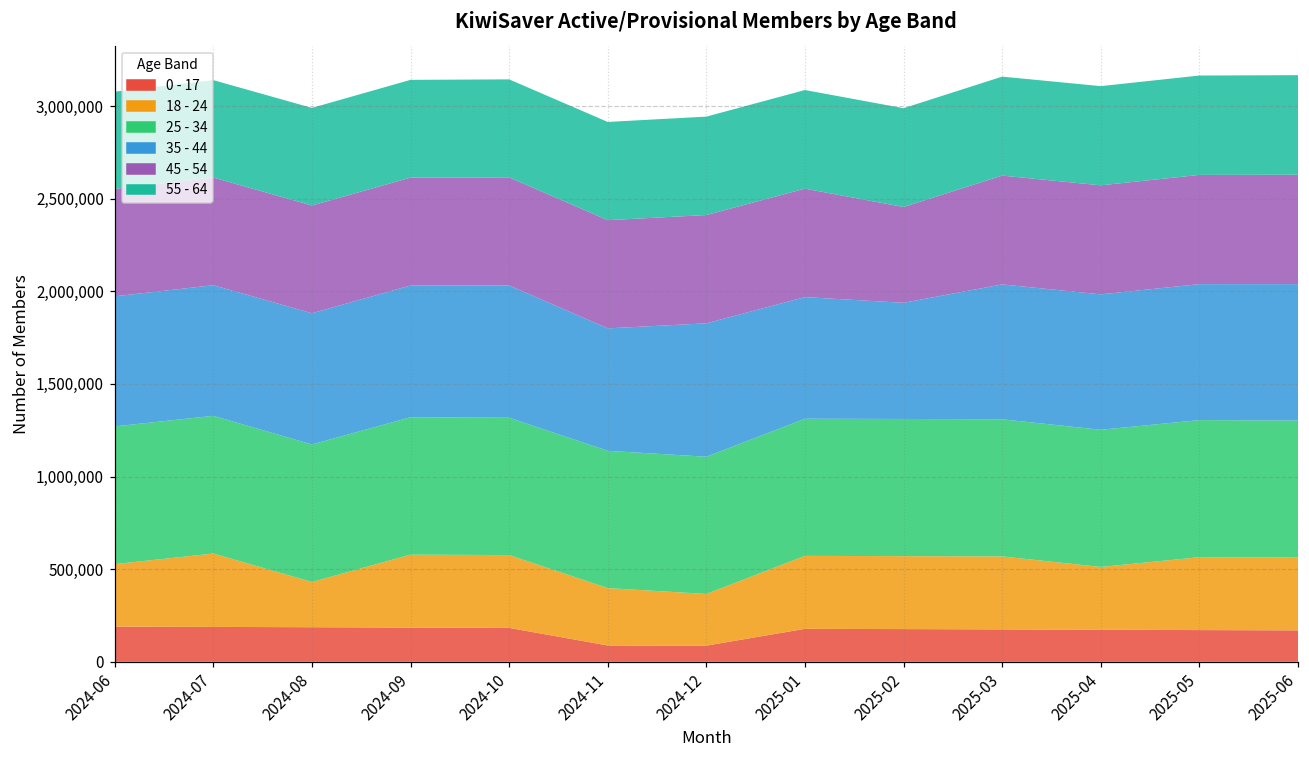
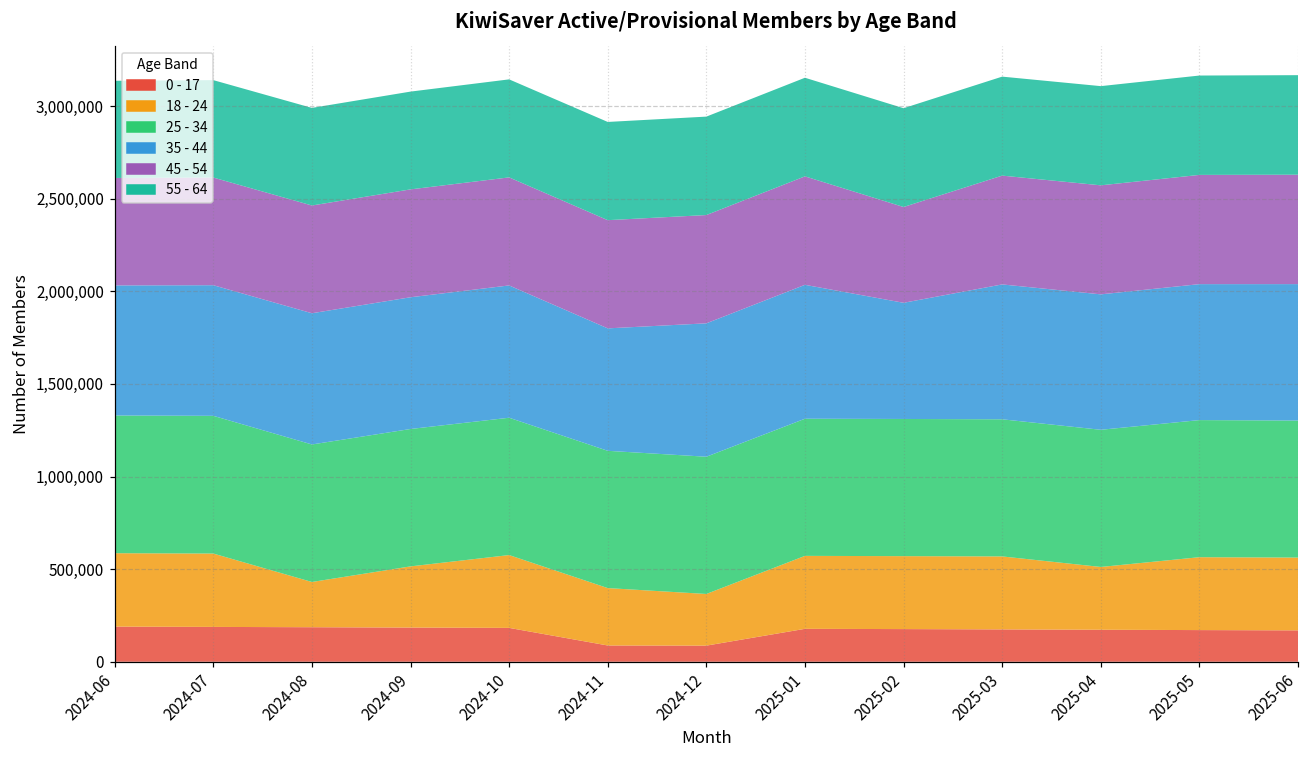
  {
    "0 - 17": {
      "2024-06": "190,000",
      "2024-07": "190,000",
      "2024-08": "190,000",
      "2024-09": "180,000",
      "2024-10": "180,000",
      "2024-11": "90,000",
      "2024-12": "90,000",
      "2025-01": "180,000",
      "2025-02": "180,000",
      "2025-03": "170,000",
      "2025-04": "170,000",
      "2025-05": "170,000",
      "2025-06": "170,000"
    },
    "18 - 24": {
-     "2024-06": "340,000",
+     "2024-06": "400,000",
      "2024-07": "400,000",
      "2024-08": "240,000",
-     "2024-09": "390,000",
+     "2024-09": "330,000",
      "2024-10": "390,000",
      "2024-11": "310,000",
      "2024-12": "280,000",
      "2025-01": "390,000",
      "2025-02": "390,000",
      "2025-03": "390,000",
      "2025-04": "340,000",
      "2025-05": "390,000",
      "2025-06": "390,000"
    },
    "35 - 44": {
      "2024-06": "700,000",
      "2024-07": "710,000",
      "2024-08": "710,000",
      "2024-09": "710,000",
      "2024-10": "710,000",
      "2024-11": "660,000",
      "2024-12": "720,000",
-     "2025-01": "660,000",
+     "2025-01": "720,000",
      "2025-02": "630,000",
      "2025-03": "730,000",
      "2025-04": "730,000",
      "2025-05": "730,000",
      "2025-06": "740,000"
    },
    "45 - 54": {
      "2024-06": "580,000",
      "2024-07": "580,000",
      "2024-08": "580,000",
      "2024-09": "580,000",
      "2024-10": "580,000",
      "2024-11": "580,000",
      "2024-12": "580,000",
      "2025-01": "590,000",
      "2025-02": "520,000",
      "2025-03": "590,000",
      "2025-04": "590,000",
      "2025-05": "590,000",
      "2025-06": "590,000"
    }
  }
